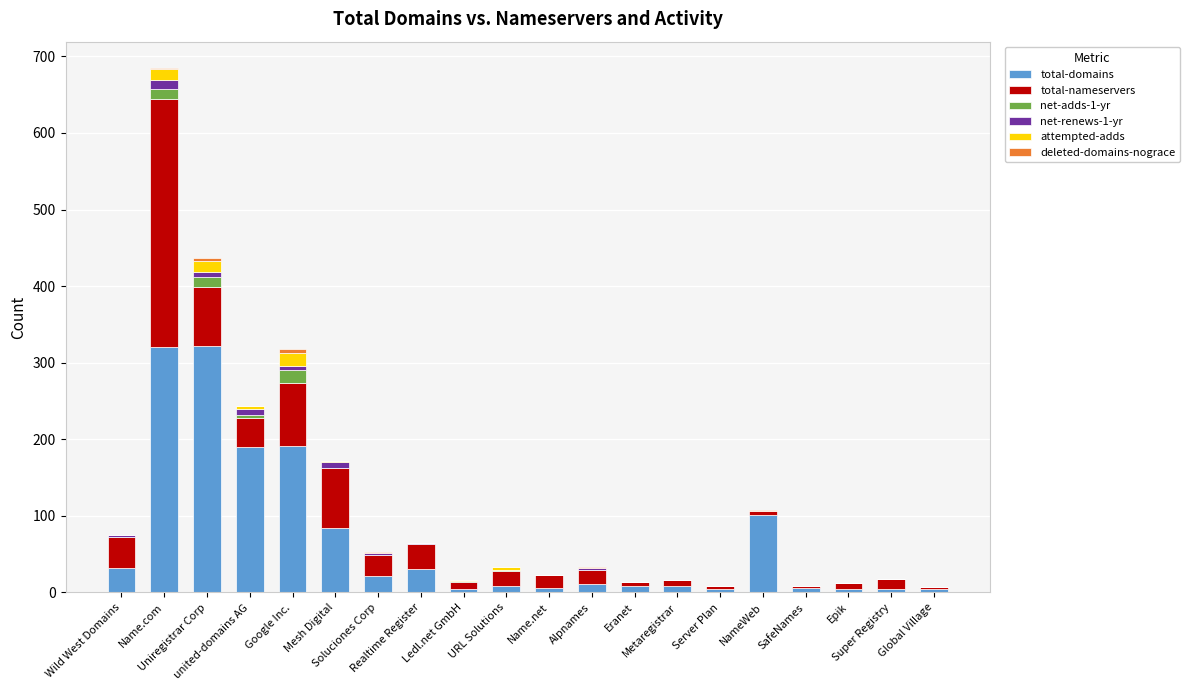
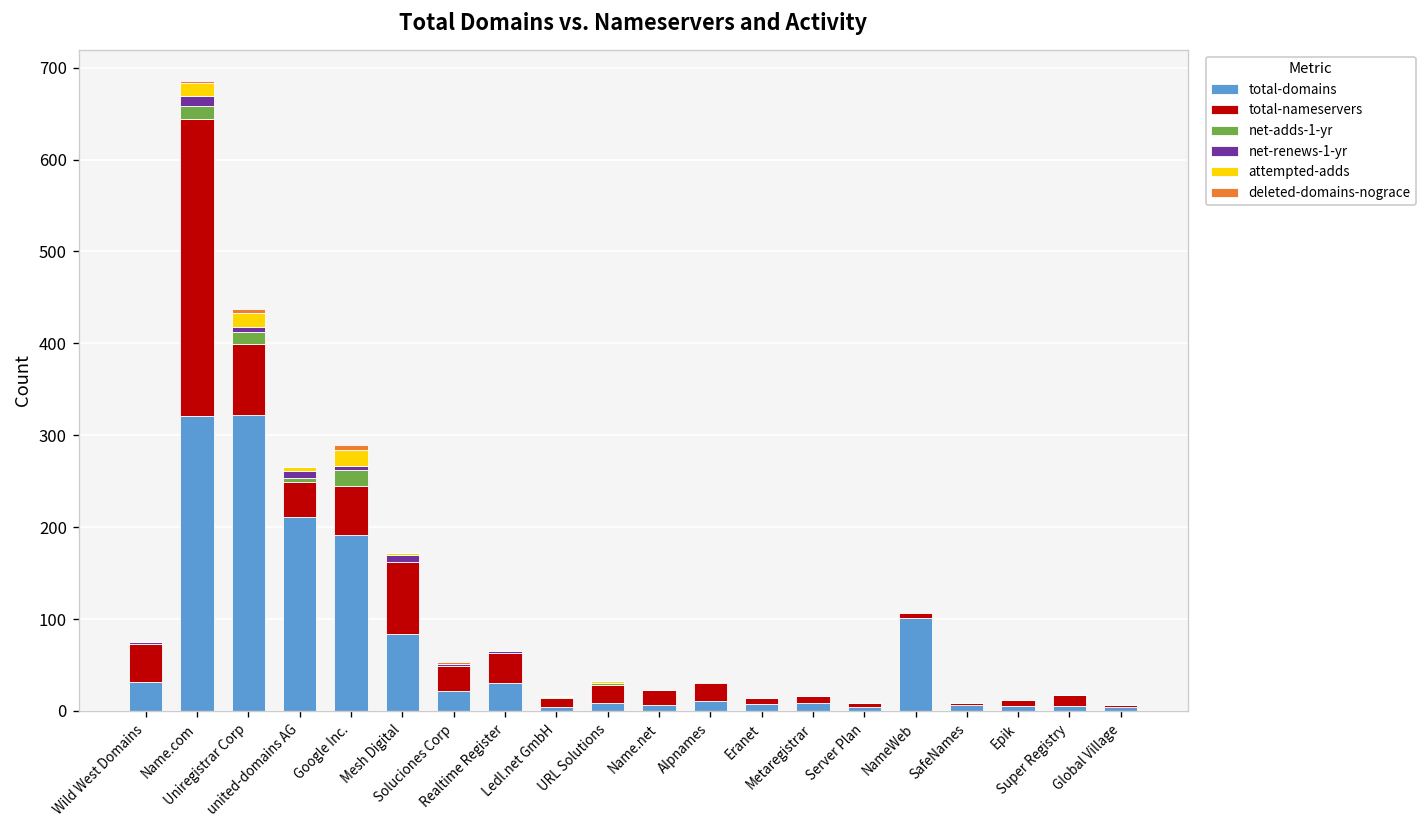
  {
    "total-domains": {
      "Wild West Domains": 30,
      "Name.com": 320,
      "Uniregistrar Corp": 320,
-     "united-domains AG": 190,
+     "united-domains AG": 210,
      "Google Inc.": 190,
      "Mesh Digital": 80,
      "Soluciones Corp": 20,
      "Realtime Register": 30,
      "Ledl.net GmbH": 0,
      "URL Solutions": 10,
      "Name.net": 10,
      "Alpnames": 10,
      "Eranet": 10,
      "Metaregistrar": 10,
      "Server Plan": 0,
      "NameWeb": 100,
      "SafeNames": 10,
      "Epik": 10,
      "Super Registry": 10,
      "Global Village": 0
    },
    "total-nameservers": {
      "Wild West Domains": 40,
      "Name.com": 320,
      "Uniregistrar Corp": 80,
      "united-domains AG": 40,
-     "Google Inc.": 80,
+     "Google Inc.": 50,
      "Mesh Digital": 80,
      "Soluciones Corp": 30,
      "Realtime Register": 30,
      "Ledl.net GmbH": 10,
      "URL Solutions": 20,
      "Name.net": 20,
      "Alpnames": 20,
      "Eranet": 10,
      "Metaregistrar": 10,
      "Server Plan": 10,
      "NameWeb": 10,
      "Epik": 10,
      "Super Registry": 10
    },
    "net-adds-1-yr": {
      "Wild West Domains": 0,
      "Name.com": 10,
      "Uniregistrar Corp": 10,
      "united-domains AG": 0,
      "Google Inc.": 20,
      "Mesh Digital": 0,
      "Soluciones Corp": 0,
      "Realtime Register": 0,
      "Name.net": 0,
      "Alpnames": 0,
      "Eranet": 0,
      "Metaregistrar": 0,
      "Server Plan": 0,
      "NameWeb": 0,
      "SafeNames": 0,
      "Epik": 0,
      "Super Registry": 0,
      "Global Village": 0
    },
    "net-renews-1-yr": {
      "Name.com": 10,
      "Uniregistrar Corp": 10,
      "united-domains AG": 10,
      "Google Inc.": 10,
      "Mesh Digital": 10,
      "Ledl.net GmbH": 0,
      "URL Solutions": 0,
      "Name.net": 0,
      "Eranet": 0,
      "Metaregistrar": 0,
      "Server Plan": 0,
      "NameWeb": 0,
      "SafeNames": 0,
      "Epik": 0,
      "Super Registry": 0,
      "Global Village": 0
    },
    "attempted-adds": {
      "Wild West Domains": 0,
      "Name.com": 10,
      "Uniregistrar Corp": 20,
      "united-domains AG": 0,
      "Google Inc.": 20,
      "Soluciones Corp": 0,
      "Realtime Register": 0,
      "Name.net": 0,
      "Alpnames": 0,
      "Eranet": 0,
      "Metaregistrar": 0,
      "Server Plan": 0,
      "NameWeb": 0,
      "SafeNames": 0,
      "Epik": 0,
      "Super Registry": 0,
      "Global Village": 0
    },
    "deleted-domains-nograce": {
      "Wild West Domains": 0,
      "Uniregistrar Corp": 0,
      "united-domains AG": 0,
      "Google Inc.": 10,
      "Mesh Digital": 0,
      "Realtime Register": 0,
      "Ledl.net GmbH": 0,
      "URL Solutions": 0,
      "Name.net": 0,
      "Eranet": 0,
      "Metaregistrar": 0,
      "Server Plan": 0,
      "SafeNames": 0,
      "Epik": 0,
      "Super Registry": 0,
      "Global Village": 0
    }
  }
